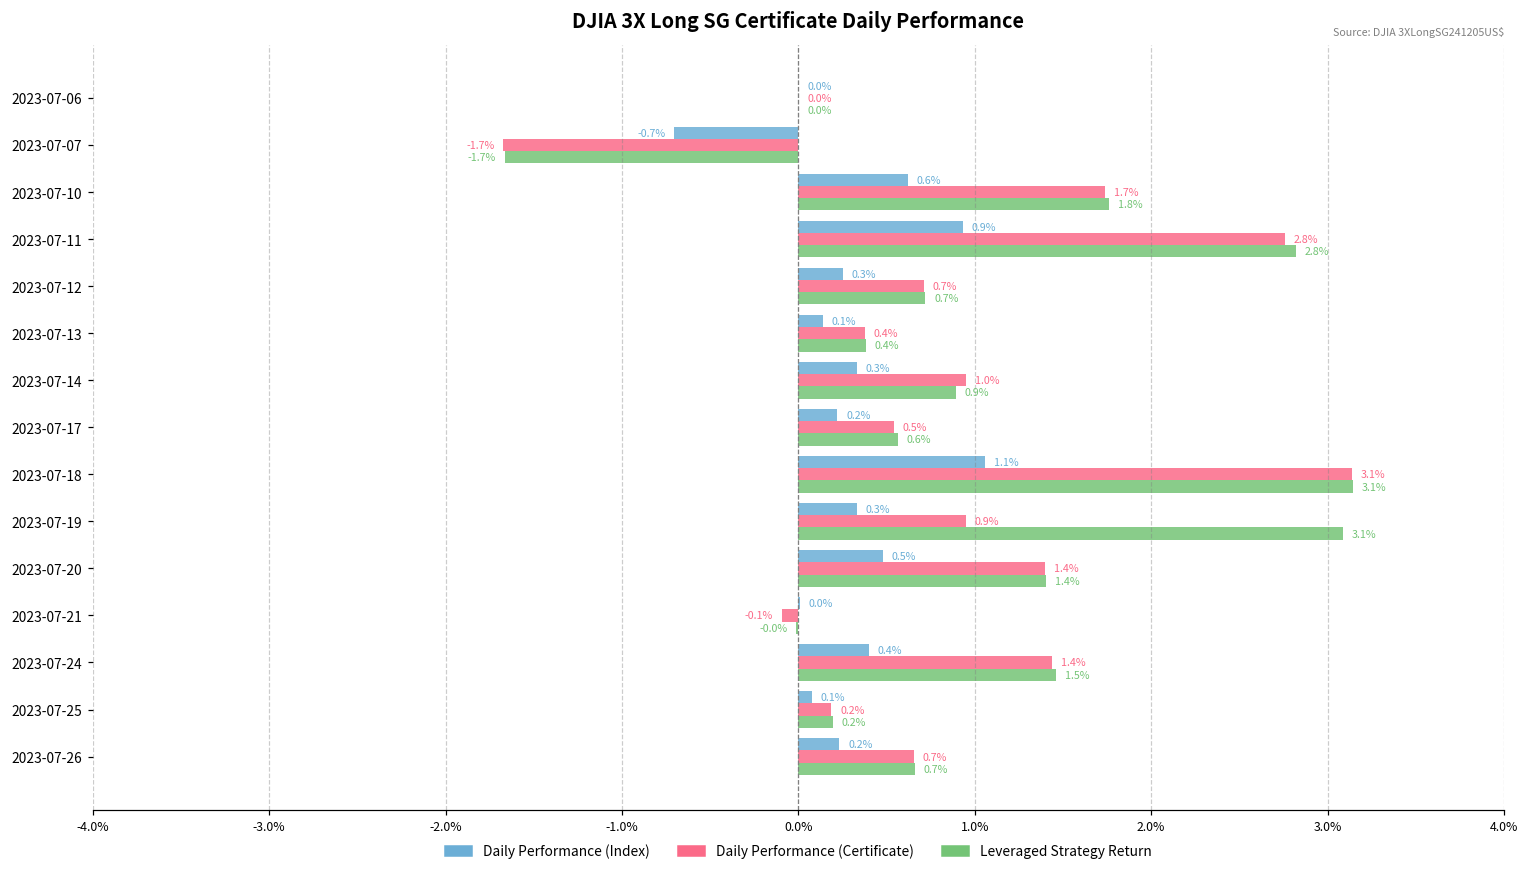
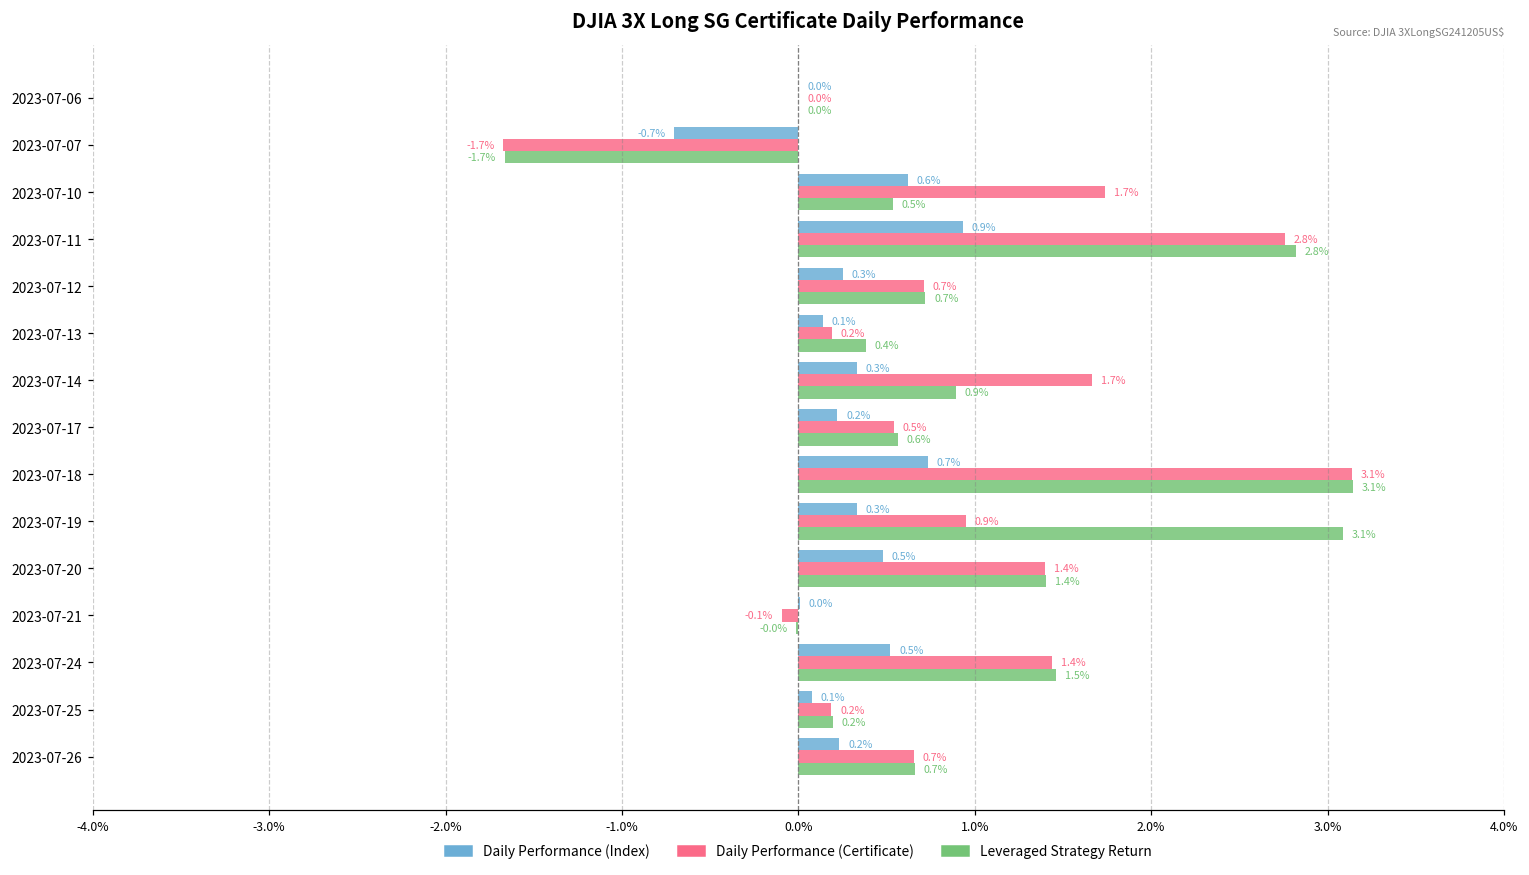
  {
    "Daily Performance (Index)": {
      "2023-07-06": "0.0%",
      "2023-07-07": "-0.7%",
      "2023-07-10": "0.6%",
      "2023-07-11": "0.9%",
      "2023-07-12": "0.3%",
      "2023-07-13": "0.1%",
      "2023-07-14": "0.3%",
      "2023-07-17": "0.2%",
-     "2023-07-18": "1.1%",
+     "2023-07-18": "0.7%",
      "2023-07-19": "0.3%",
      "2023-07-20": "0.5%",
      "2023-07-21": "0.0%",
-     "2023-07-24": "0.4%",
+     "2023-07-24": "0.5%",
      "2023-07-25": "0.1%",
      "2023-07-26": "0.2%"
    },
    "Daily Performance (Certificate)": {
      "2023-07-06": "0.0%",
      "2023-07-07": "-1.7%",
      "2023-07-10": "1.7%",
      "2023-07-12": "0.7%",
-     "2023-07-13": "0.4%",
-     "2023-07-14": "1.0%",
+     "2023-07-13": "0.2%",
+     "2023-07-14": "1.7%",
      "2023-07-17": "0.5%",
      "2023-07-18": "3.1%",
      "2023-07-19": "0.9%",
      "2023-07-20": "1.4%",
      "2023-07-21": "-0.0%",
      "2023-07-24": "1.4%",
      "2023-07-25": "0.2%",
      "2023-07-26": "0.7%"
    },
    "Leveraged Strategy Return": {
      "2023-07-06": "0.0%",
      "2023-07-07": "-1.7%",
-     "2023-07-10": "1.8%",
+     "2023-07-10": "0.5%",
      "2023-07-11": "2.8%",
      "2023-07-12": "0.7%",
      "2023-07-13": "0.4%",
      "2023-07-14": "0.9%",
      "2023-07-17": "0.6%",
      "2023-07-18": "3.1%",
      "2023-07-19": "3.1%",
      "2023-07-20": "1.4%",
      "2023-07-24": "1.5%",
      "2023-07-25": "0.2%",
      "2023-07-26": "0.7%"
    }
  }
